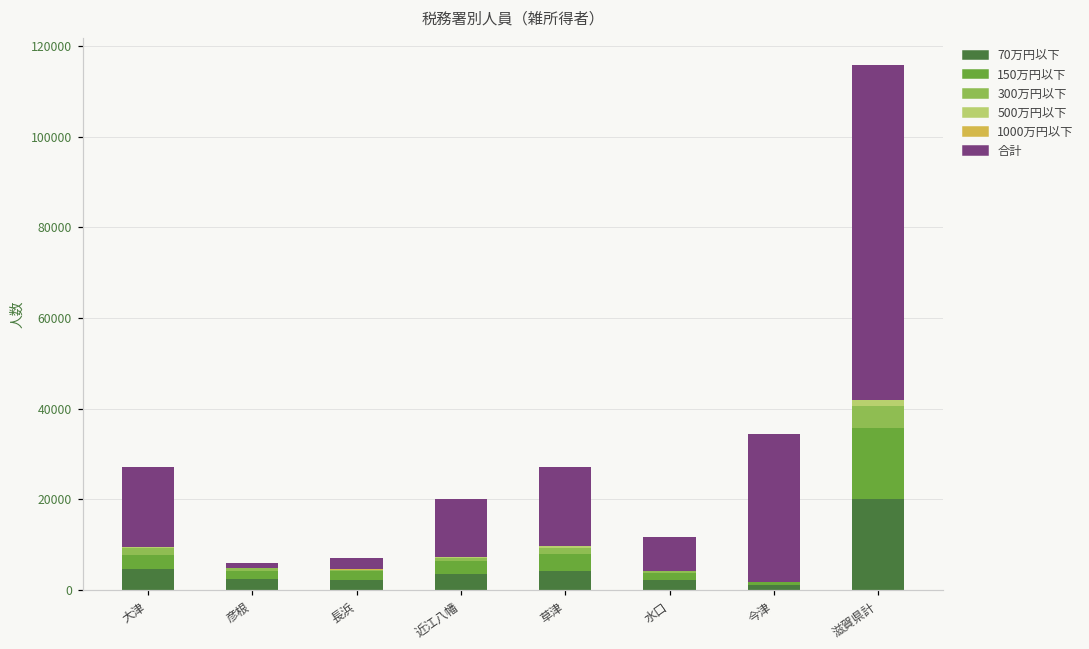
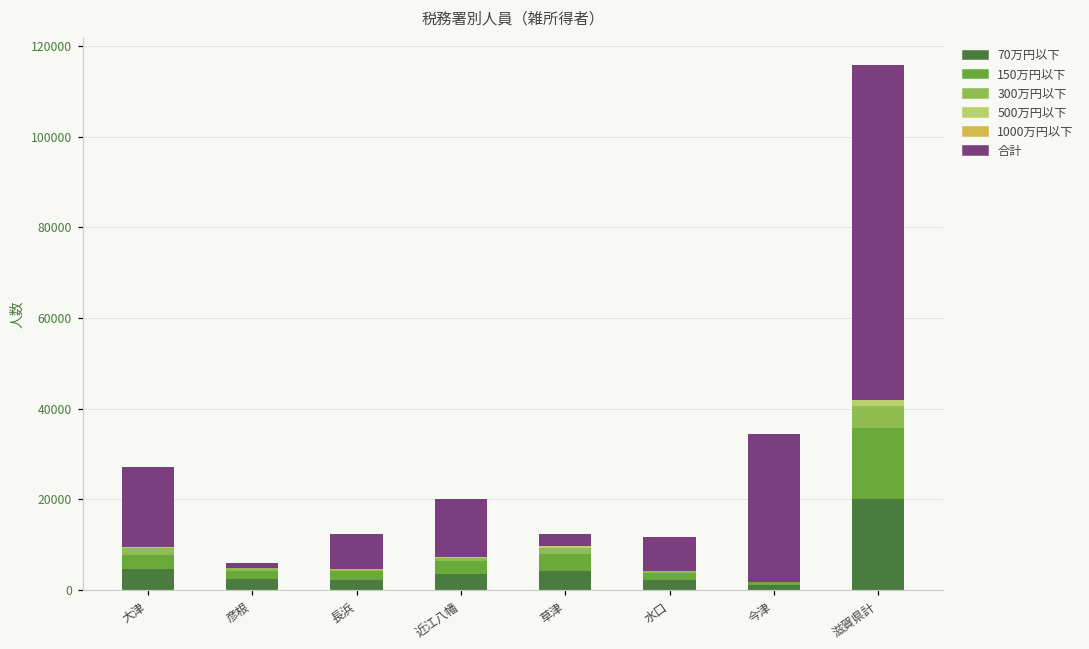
  {
    "合計": {
      "大津": 18000,
      "彦根": 1000,
-     "長浜": 2000,
+     "長浜": 8000,
      "近江八幡": 13000,
-     "草津": 17000,
+     "草津": 3000,
      "水口": 7000,
      "今津": 33000,
      "滋賀県計": 74000
    }
  }
